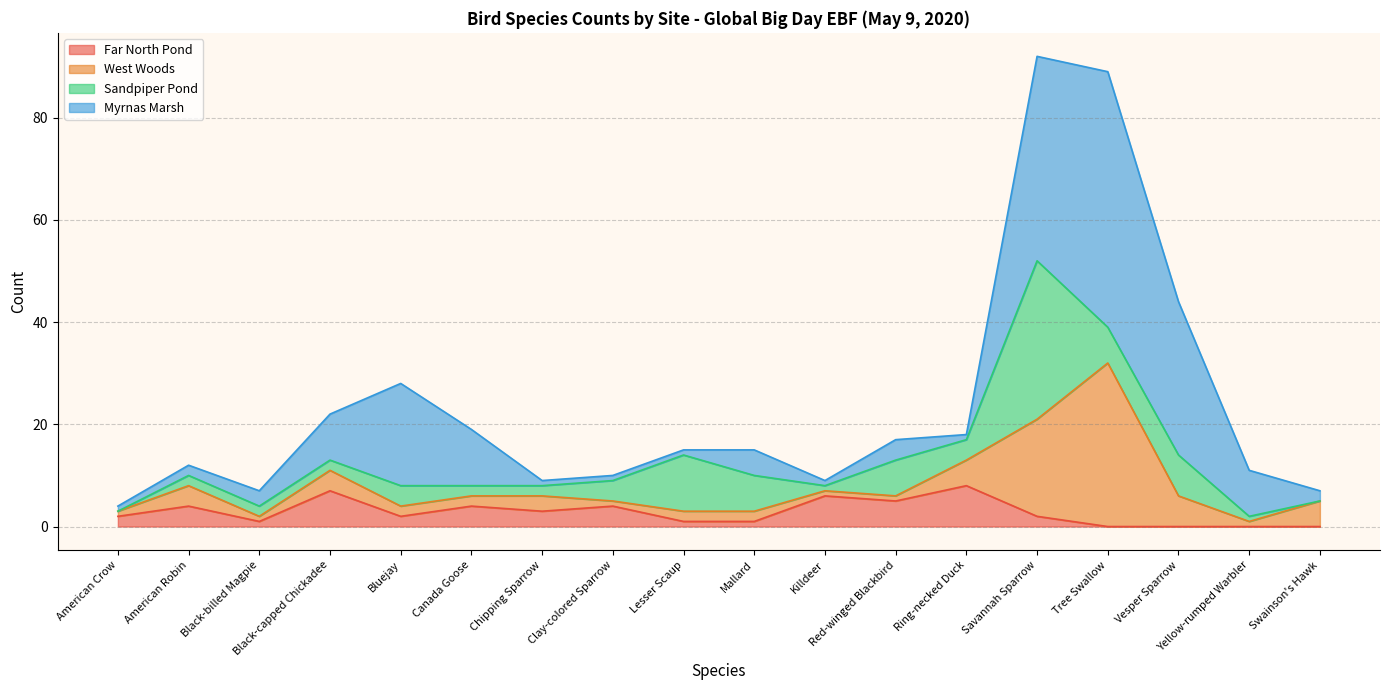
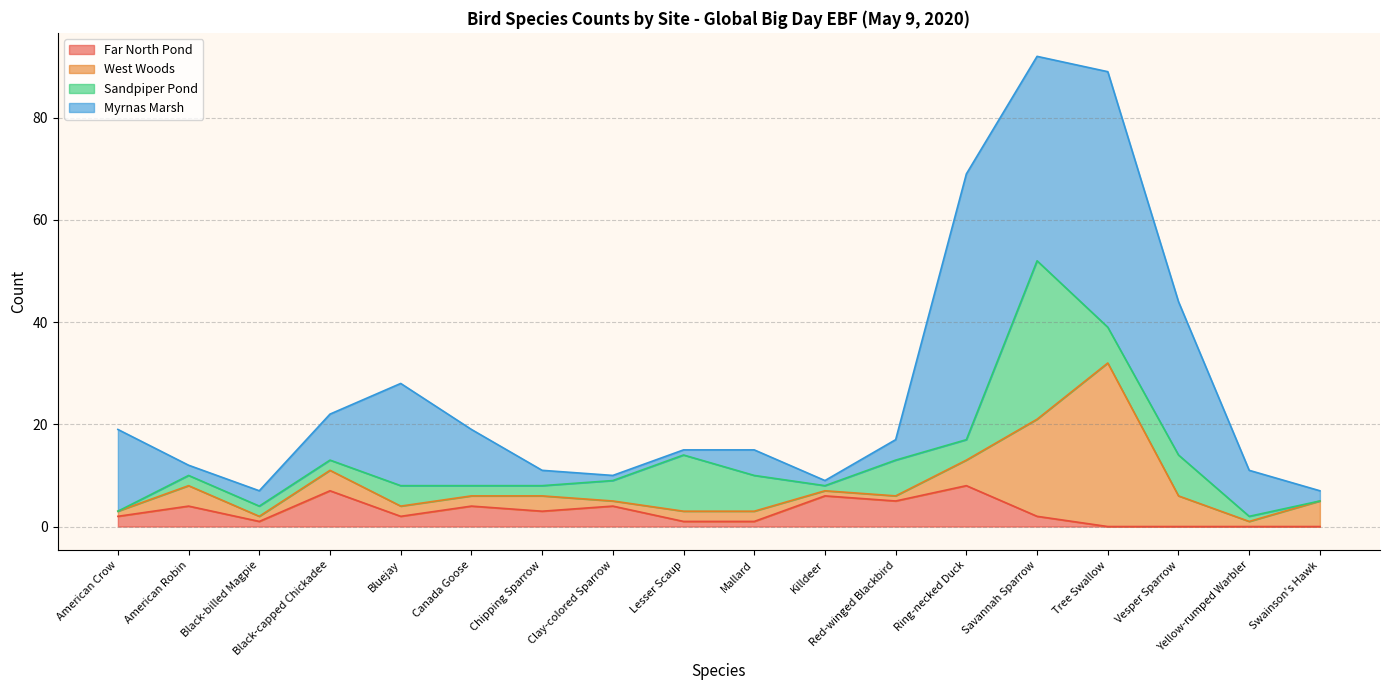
  {
    "Sandpiper Pond": {
      "American Robin": 2,
      "Black-billed Magpie": 2,
      "Black-capped Chickadee": 2,
      "Bluejay": 4,
      "Canada Goose": 2,
      "Chipping Sparrow": 2,
      "Clay-colored Sparrow": 4,
      "Lesser Scaup": 11,
      "Mallard": 7,
      "Killdeer": 1,
      "Red-winged Blackbird": 7,
      "Ring-necked Duck": 4,
      "Savannah Sparrow": 31,
      "Tree Swallow": 7,
      "Vesper Sparrow": 8,
      "Yellow-rumped Warbler": 1
    },
    "Myrnas Marsh": {
-     "American Crow": 1,
+     "American Crow": 16,
      "American Robin": 2,
      "Black-billed Magpie": 3,
      "Black-capped Chickadee": 9,
      "Bluejay": 20,
      "Canada Goose": 11,
-     "Chipping Sparrow": 1,
+     "Chipping Sparrow": 3,
      "Clay-colored Sparrow": 1,
      "Lesser Scaup": 1,
      "Mallard": 5,
      "Killdeer": 1,
      "Red-winged Blackbird": 4,
-     "Ring-necked Duck": 1,
+     "Ring-necked Duck": 52,
      "Savannah Sparrow": 40,
      "Tree Swallow": 50,
      "Vesper Sparrow": 30,
      "Yellow-rumped Warbler": 9,
      "Swainson's Hawk": 2
    }
  }
